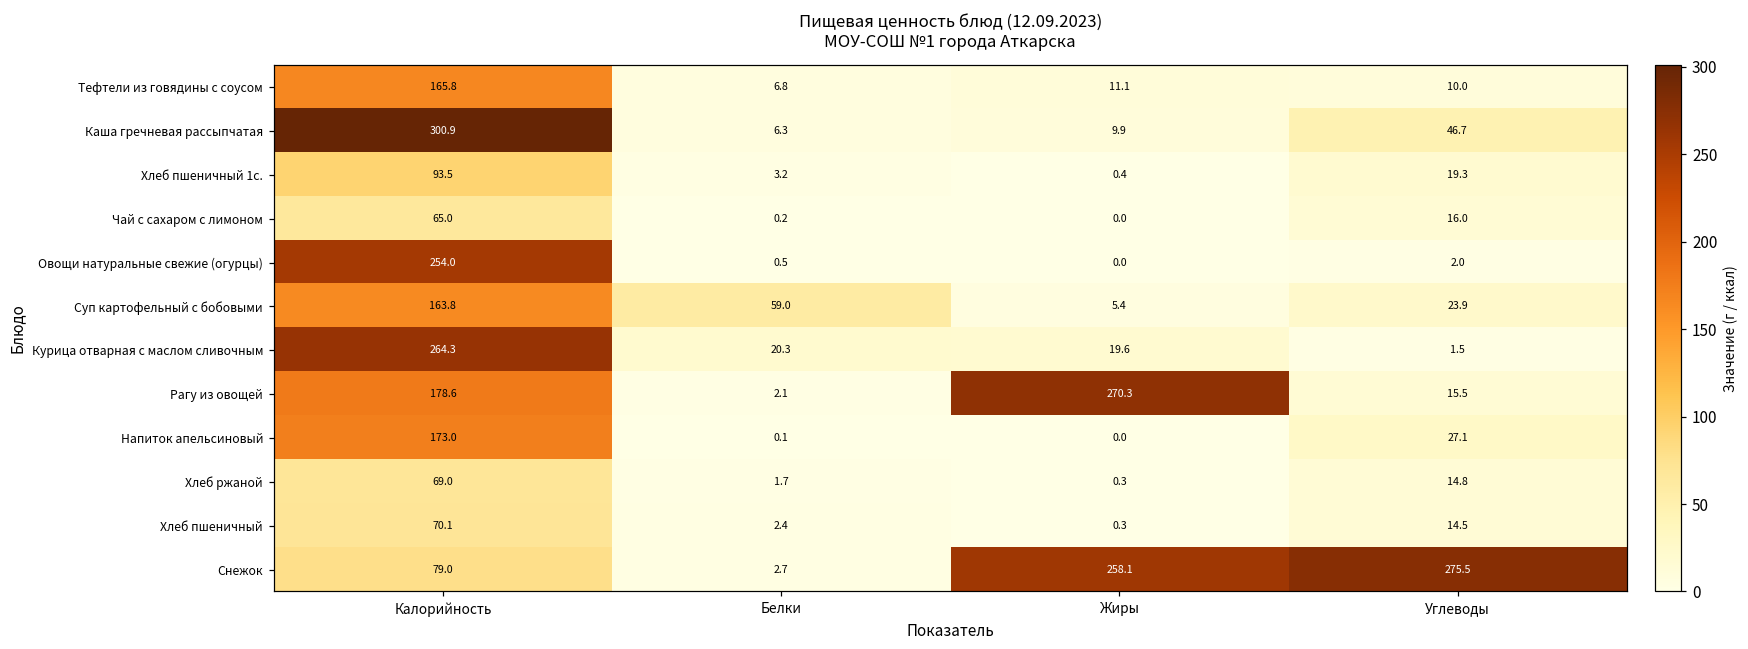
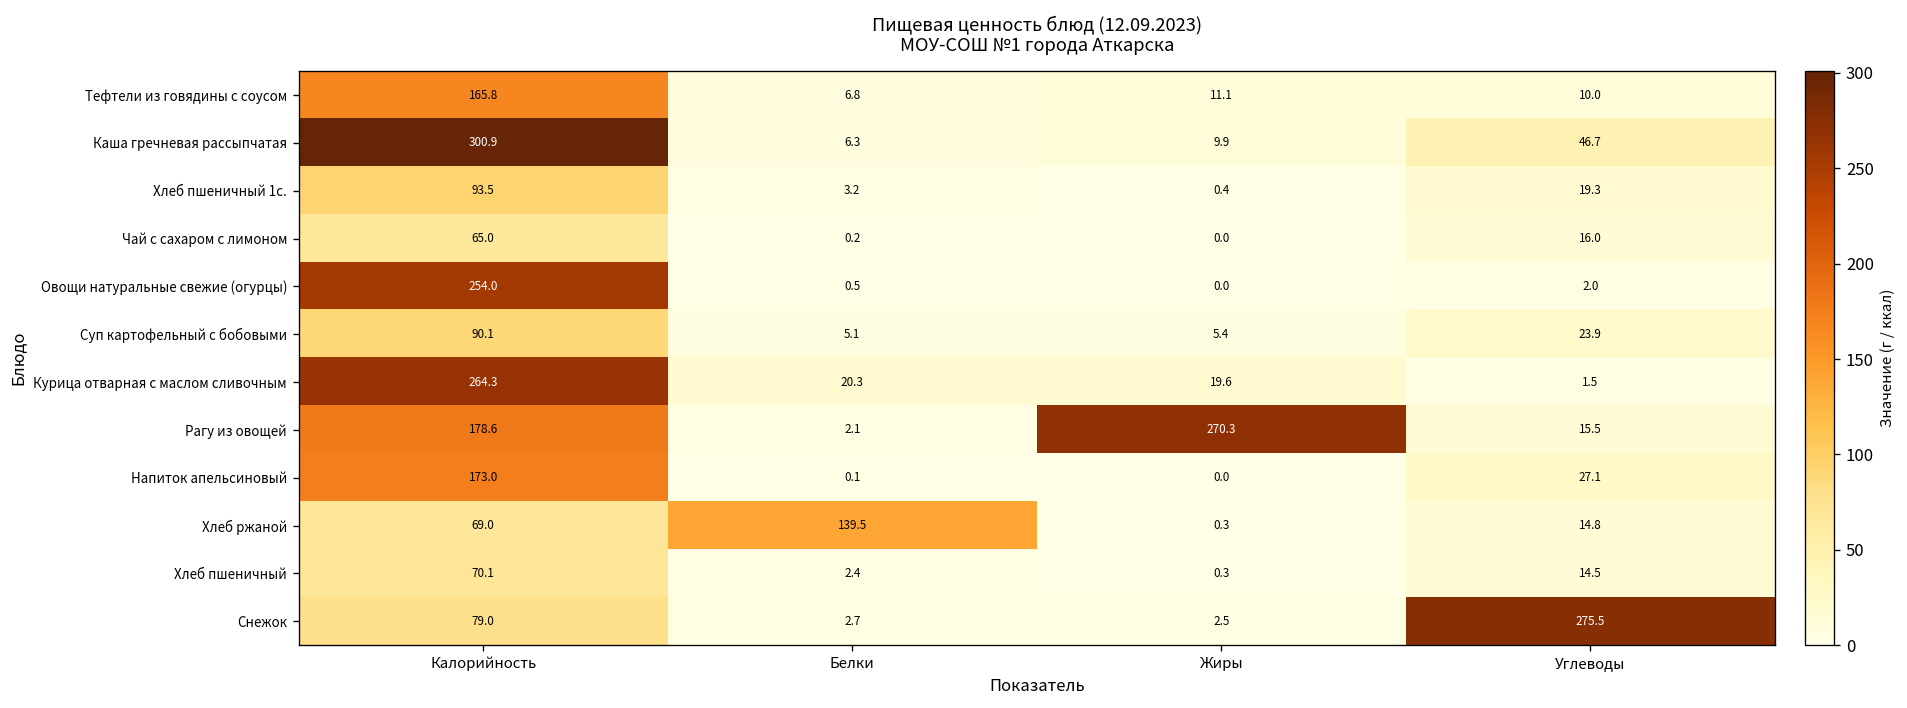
  {
    "Тефтели из говядины с соусом": {
      "Калорийность": 165.8,
      "Белки": 6.8,
      "Жиры": 11.1,
      "Углеводы": 10.0
    },
    "Каша гречневая рассыпчатая": {
      "Калорийность": 300.9,
      "Белки": 6.3,
      "Жиры": 9.9,
      "Углеводы": 46.7
    },
    "Хлеб пшеничный 1с.": {
      "Калорийность": 93.5,
      "Белки": 3.2,
      "Жиры": 0.4,
      "Углеводы": 19.3
    },
    "Чай с сахаром с лимоном": {
      "Калорийность": 65.0,
      "Белки": 0.2,
      "Жиры": 0.0,
      "Углеводы": 16.0
    },
    "Овощи натуральные свежие (огурцы)": {
      "Калорийность": 254.0,
      "Белки": 0.5,
      "Жиры": 0.0,
      "Углеводы": 2.0
    },
    "Суп картофельный с бобовыми": {
-     "Калорийность": 163.8,
-     "Белки": 59.0,
+     "Калорийность": 90.1,
+     "Белки": 5.1,
      "Жиры": 5.4,
      "Углеводы": 23.9
    },
    "Курица отварная с маслом сливочным": {
      "Калорийность": 264.3,
      "Белки": 20.3,
      "Жиры": 19.6,
      "Углеводы": 1.5
    },
    "Рагу из овощей": {
      "Калорийность": 178.6,
      "Белки": 2.1,
      "Жиры": 270.3,
      "Углеводы": 15.5
    },
    "Напиток апельсиновый": {
      "Калорийность": 173.0,
      "Белки": 0.1,
      "Жиры": 0.0,
      "Углеводы": 27.1
    },
    "Хлеб ржаной": {
      "Калорийность": 69.0,
-     "Белки": 1.7,
+     "Белки": 139.5,
      "Жиры": 0.3,
      "Углеводы": 14.8
    },
    "Хлеб пшеничный": {
      "Калорийность": 70.1,
      "Белки": 2.4,
      "Жиры": 0.3,
      "Углеводы": 14.5
    },
    "Снежок": {
      "Калорийность": 79.0,
      "Белки": 2.7,
-     "Жиры": 258.1,
+     "Жиры": 2.5,
      "Углеводы": 275.5
    }
  }
